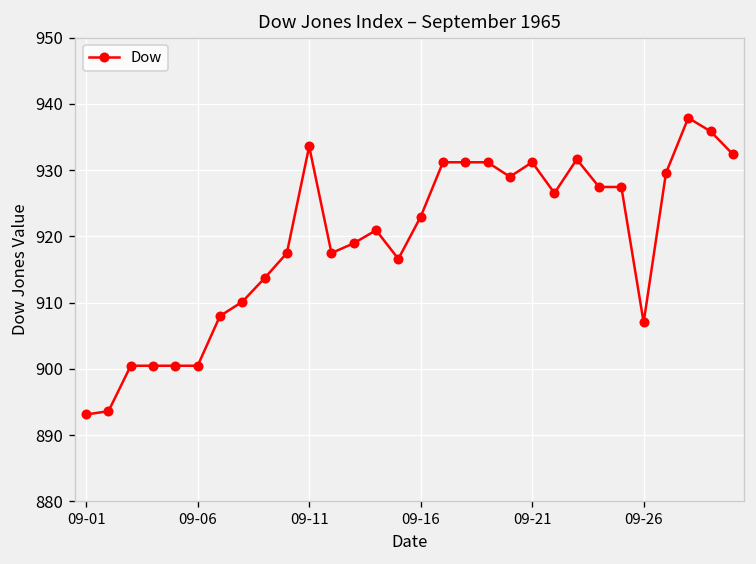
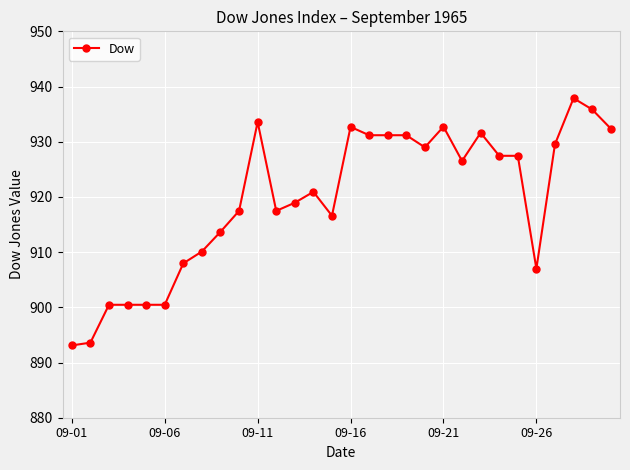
  {
    "09-01": 893,
    "09-06": 900,
    "09-11": 934,
-   "09-16": 923,
-   "09-21": 931,
+   "09-16": 933,
+   "09-21": 933,
    "09-26": 907
  }
